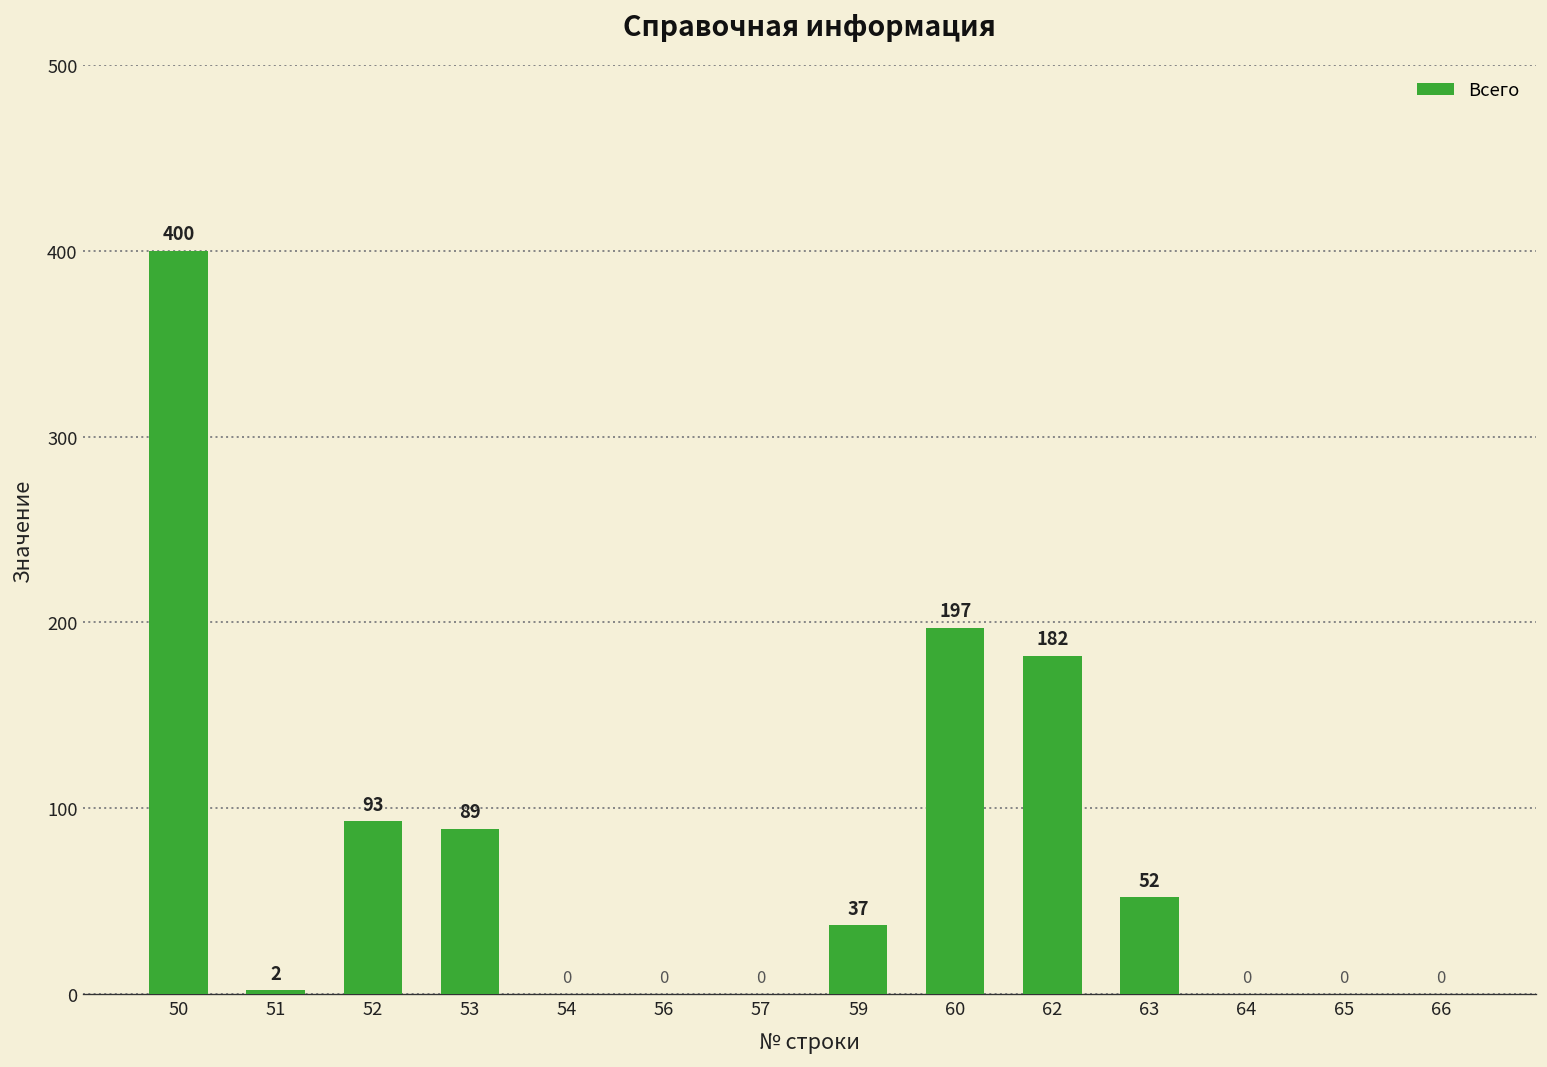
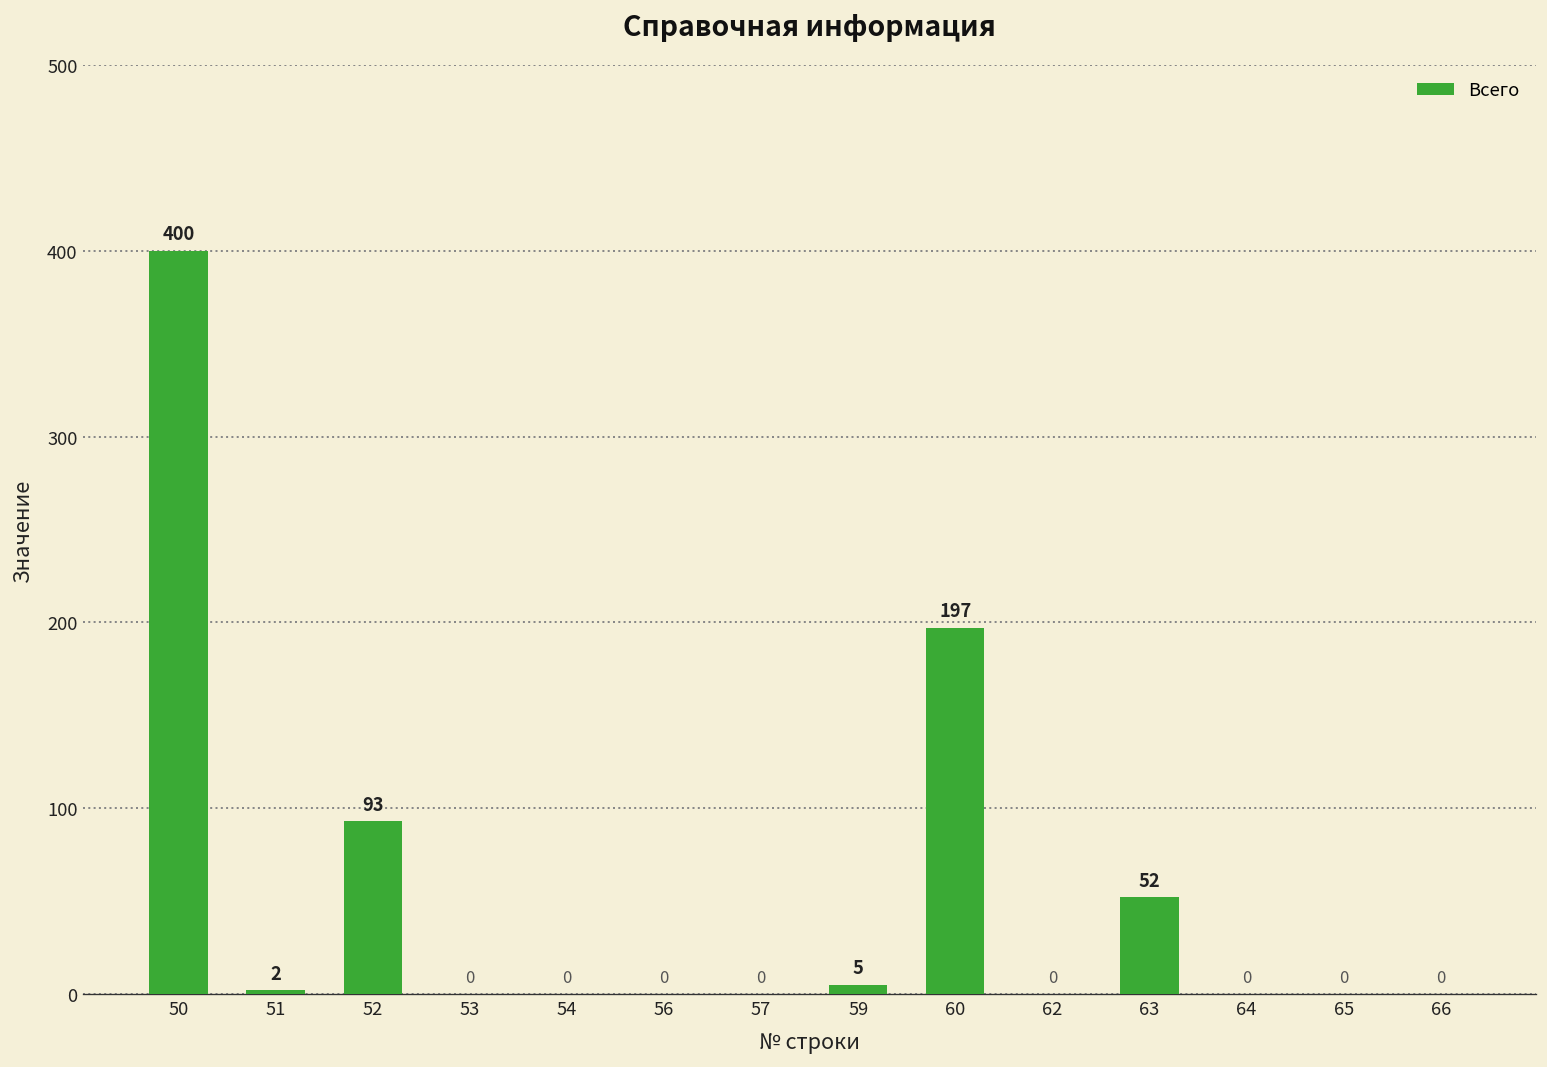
  {
    "50": 400,
    "51": 2,
    "52": 93,
-   "53": 89,
+   "53": 0,
    "54": 0,
    "56": 0,
    "57": 0,
-   "59": 37,
+   "59": 5,
    "60": 197,
-   "62": 182,
+   "62": 0,
    "63": 52,
    "64": 0,
    "65": 0,
    "66": 0
  }
